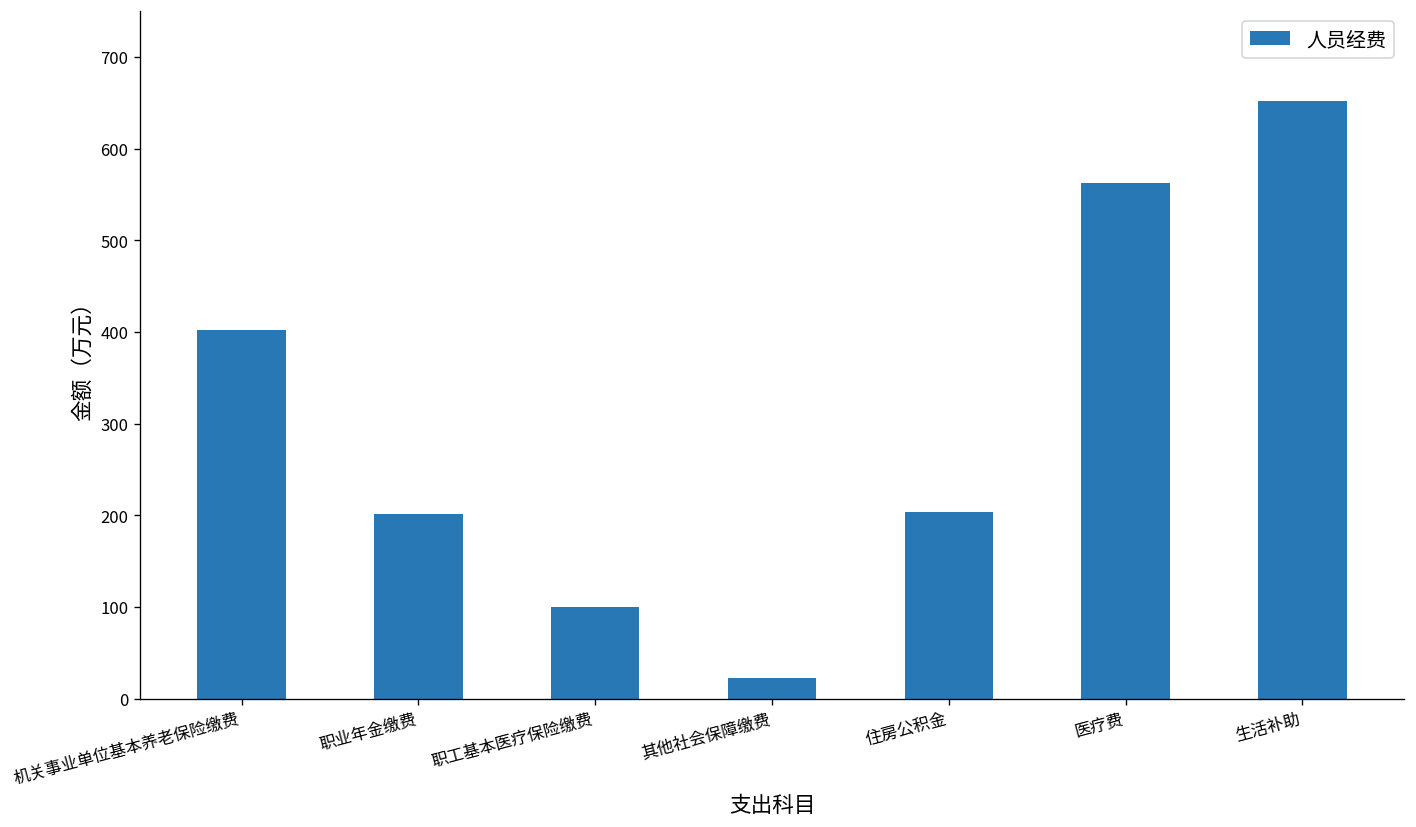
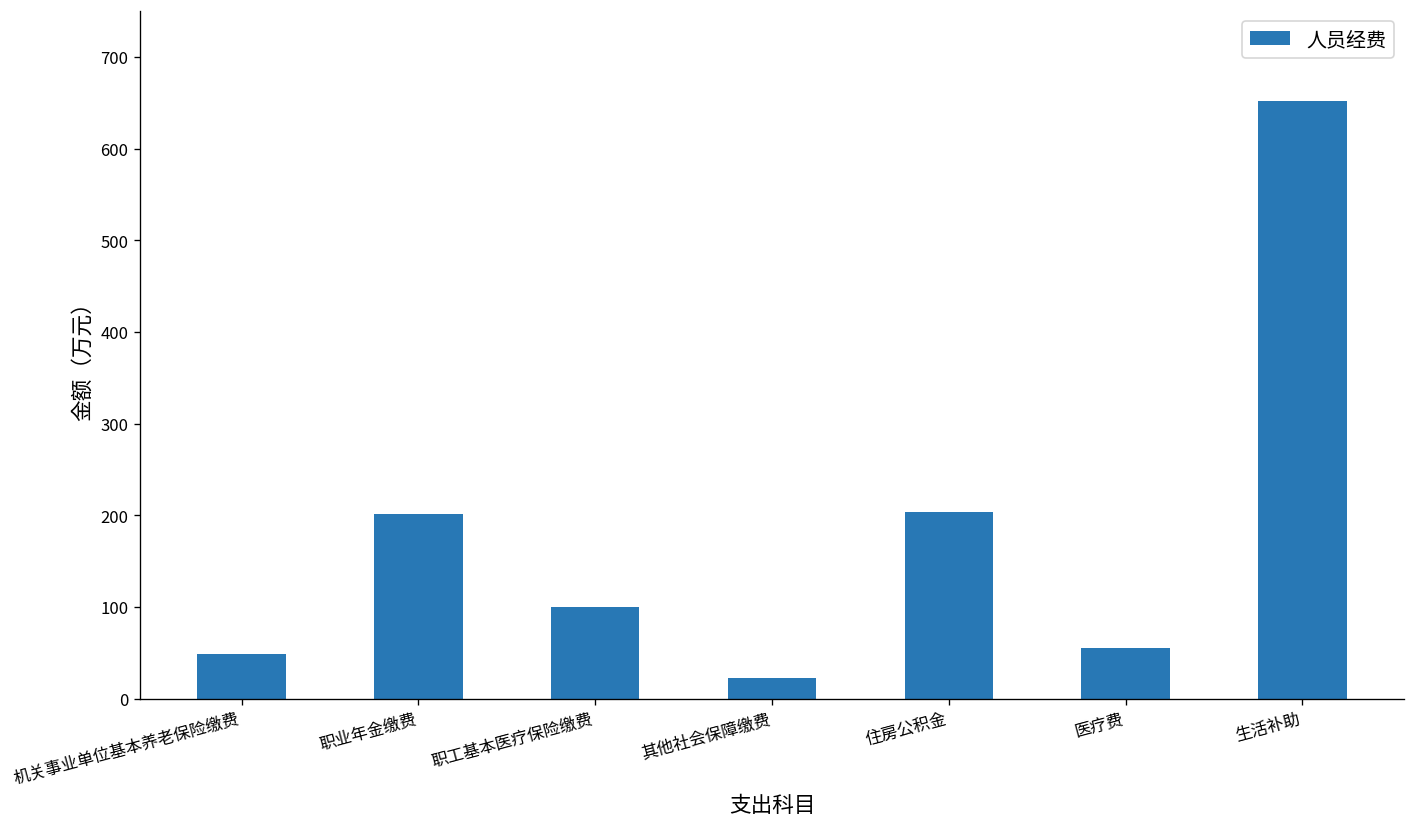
  {
-   "机关事业单位基本养老保险缴费": 400,
+   "机关事业单位基本养老保险缴费": 50,
    "职业年金缴费": 200,
    "职工基本医疗保险缴费": 100,
    "其他社会保障缴费": 20,
    "住房公积金": 200,
-   "医疗费": 560,
+   "医疗费": 60,
    "生活补助": 650
  }
